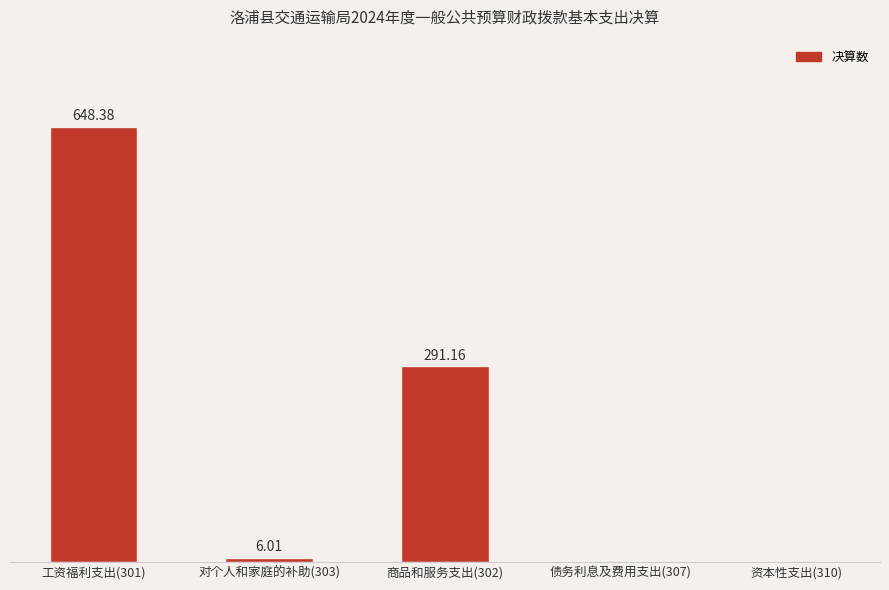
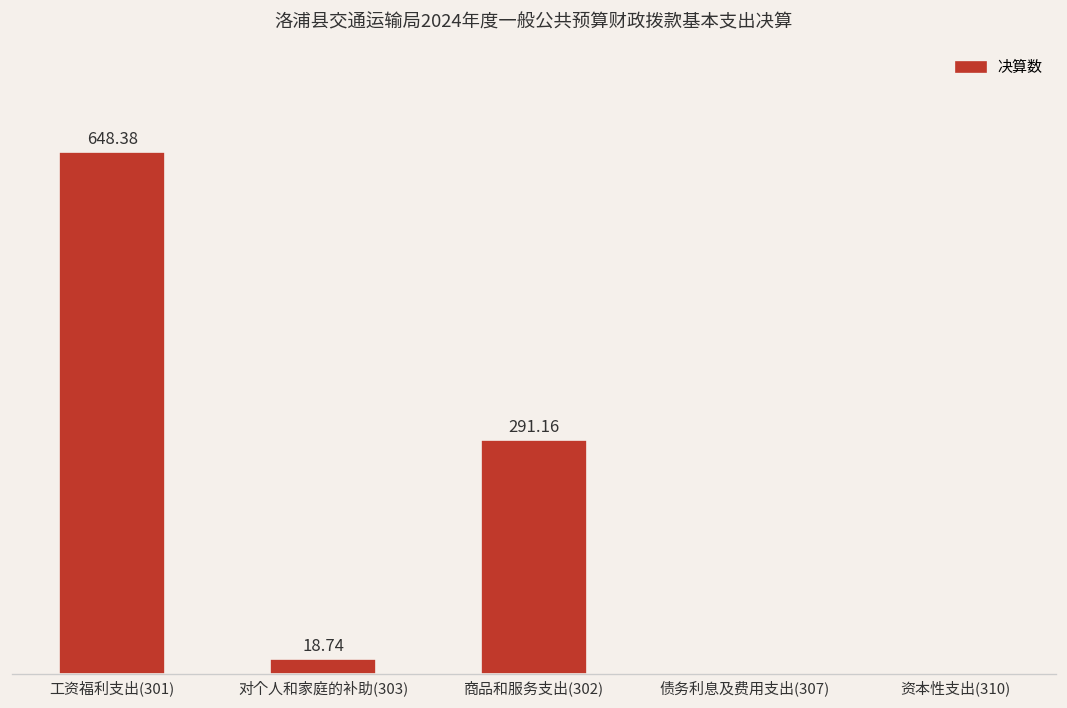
  {
    "工资福利支出(301)": 648.38,
-   "对个人和家庭的补助(303)": 6.01,
+   "对个人和家庭的补助(303)": 18.74,
    "商品和服务支出(302)": 291.16
  }
